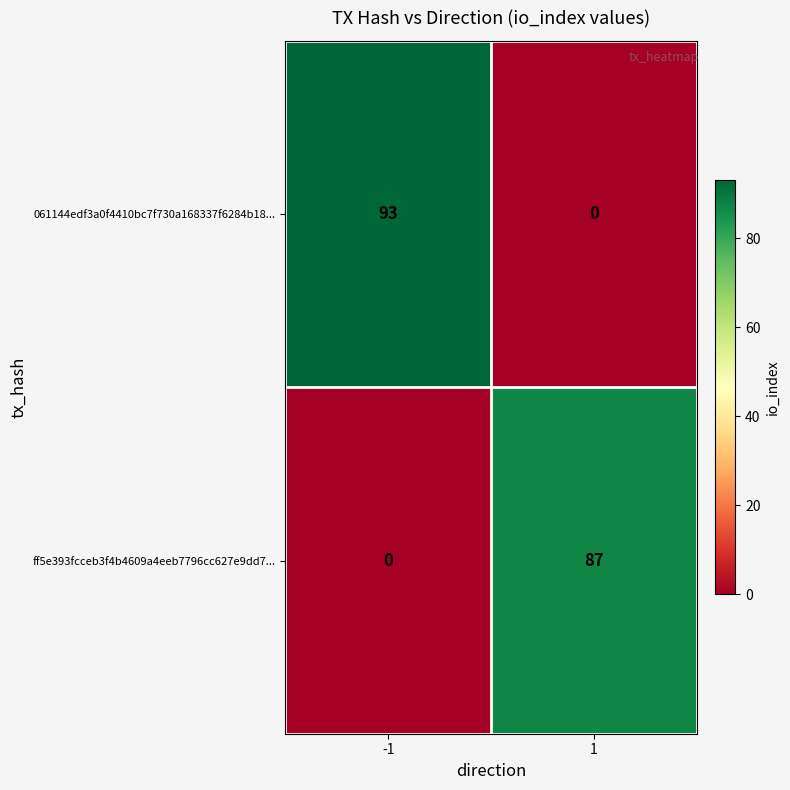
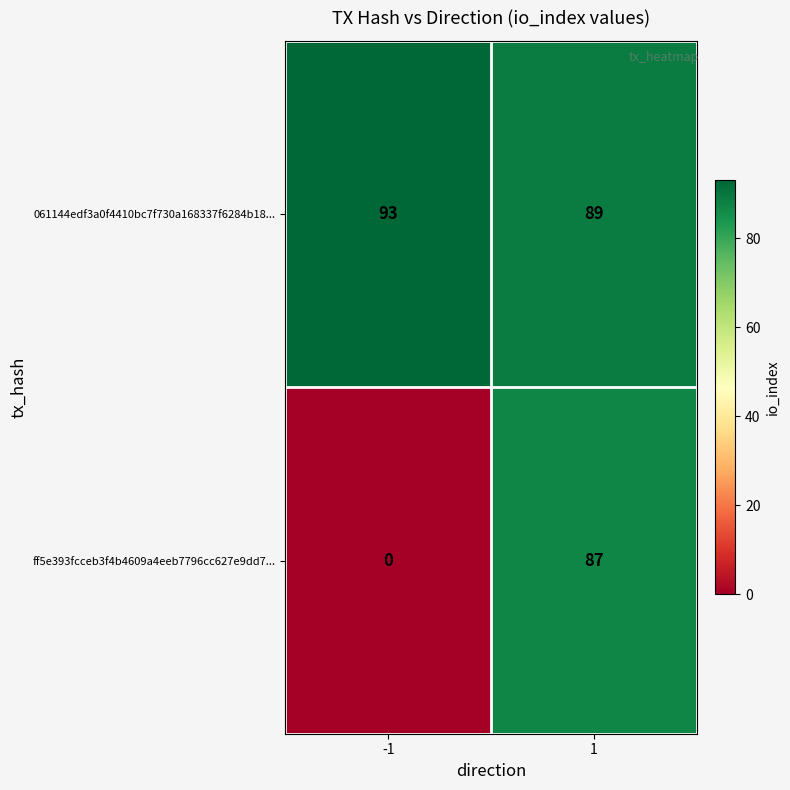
  {
    "061144edf3a0f4410bc7f730a168337f6284b18...": {
      "-1": 93,
-     "1": 0
+     "1": 89
    },
    "ff5e393fcceb3f4b4609a4eeb7796cc627e9dd7...": {
      "-1": 0,
      "1": 87
    }
  }
